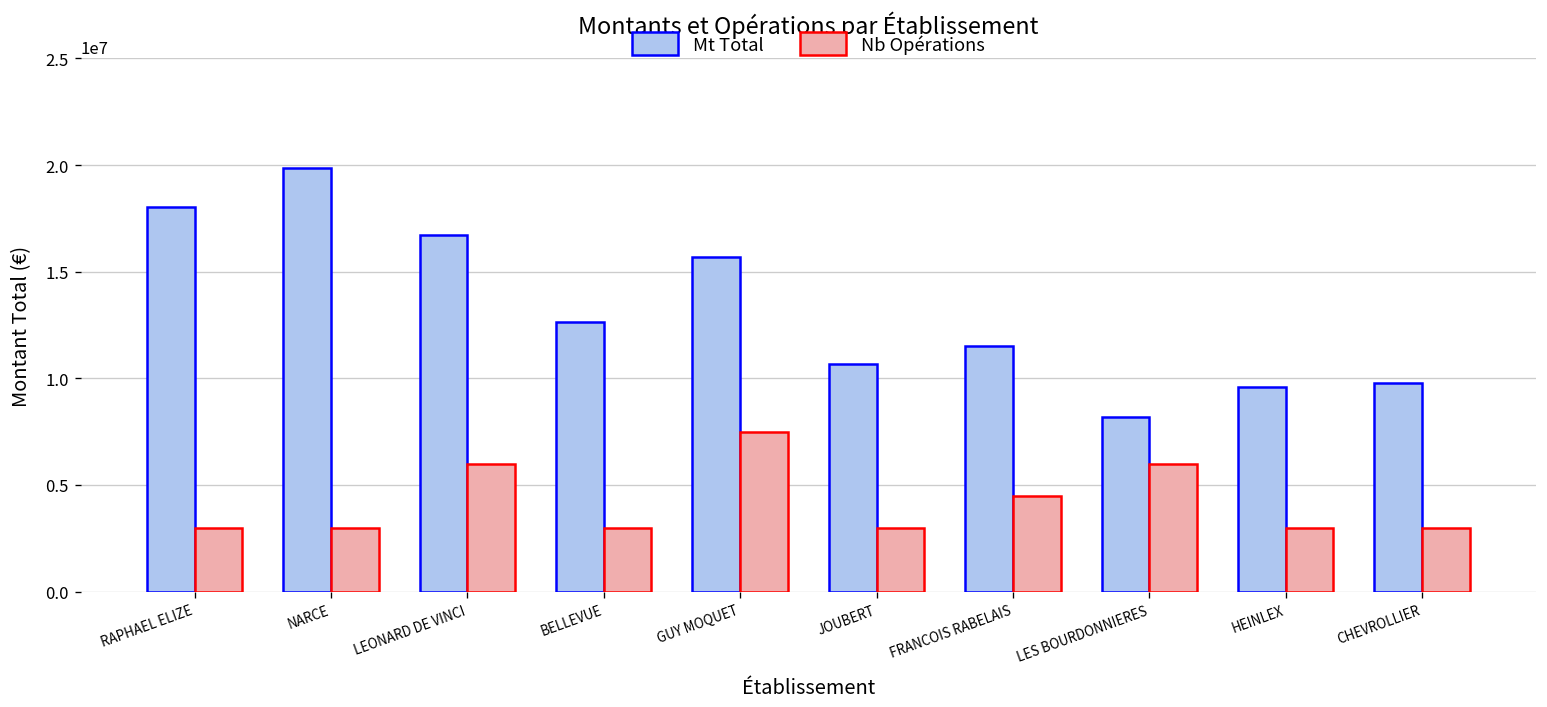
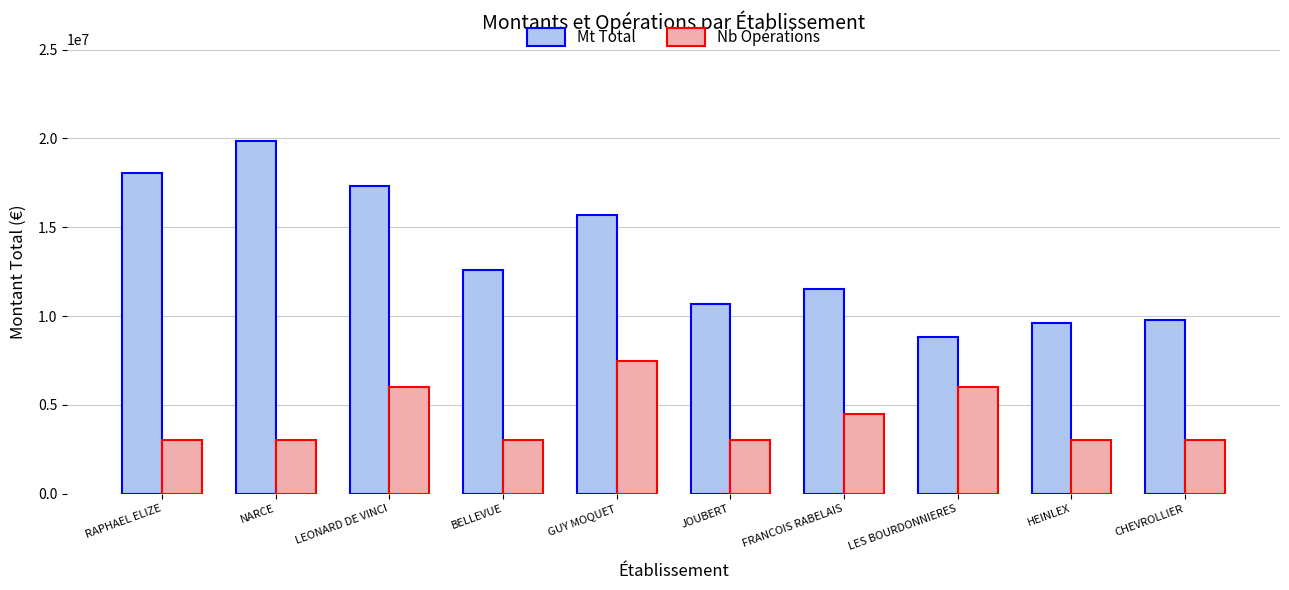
  {
    "Mt Total": {
      "RAPHAEL ELIZE": 18100000,
      "NARCE": 19900000,
-     "LEONARD DE VINCI": 16700000,
+     "LEONARD DE VINCI": 17300000,
      "BELLEVUE": 12600000,
      "GUY MOQUET": 15700000,
      "JOUBERT": 10700000,
      "FRANCOIS RABELAIS": 11500000,
-     "LES BOURDONNIERES": 8200000,
+     "LES BOURDONNIERES": 8800000,
      "HEINLEX": 9600000,
      "CHEVROLLIER": 9800000
    },
    "Nb Opérations": {
      "RAPHAEL ELIZE": 3000000,
      "NARCE": 3000000,
      "LEONARD DE VINCI": 6000000,
      "BELLEVUE": 3000000,
      "GUY MOQUET": 7500000,
      "JOUBERT": 3000000,
      "FRANCOIS RABELAIS": 4500000,
      "LES BOURDONNIERES": 6000000,
      "HEINLEX": 3000000,
      "CHEVROLLIER": 3000000
    }
  }
